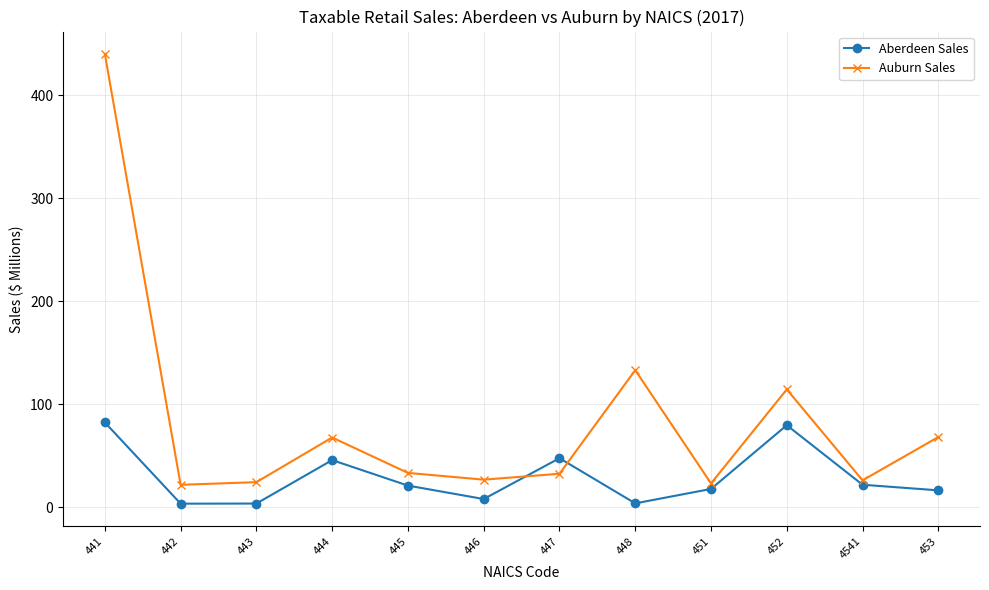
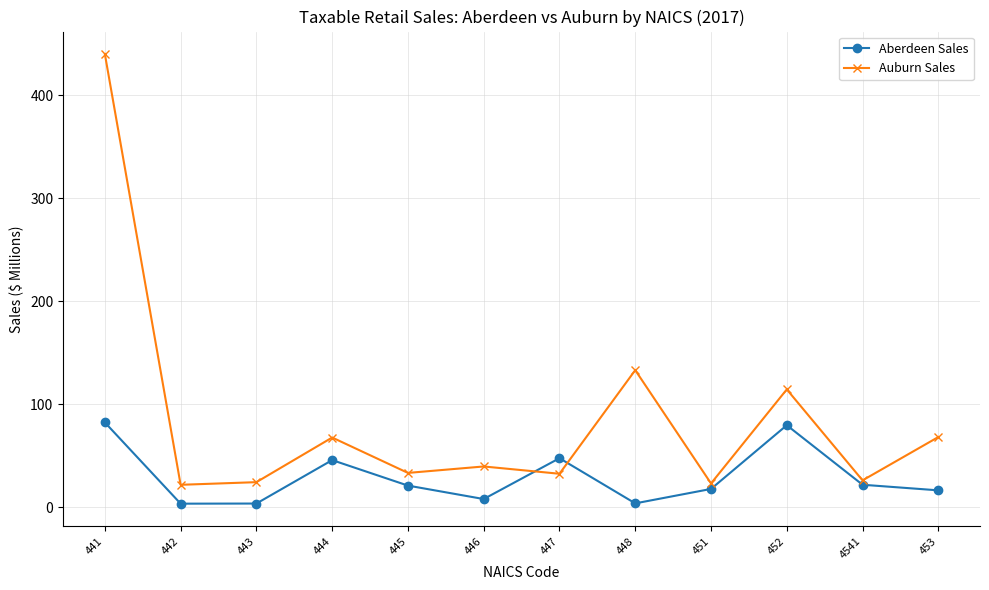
  {
    "Aberdeen Sales": {
      "441": 82,
      "442": 3,
      "443": 4,
      "444": 46,
      "445": 21,
      "446": 8,
      "447": 48,
      "448": 4,
      "451": 18,
      "452": 80,
      "4541": 22,
      "453": 16
    },
    "Auburn Sales": {
      "441": 440,
      "442": 22,
      "443": 24,
      "444": 68,
      "445": 33,
-     "446": 27,
+     "446": 40,
      "447": 33,
      "448": 133,
      "451": 23,
      "452": 114,
      "4541": 26,
      "453": 68
    }
  }
